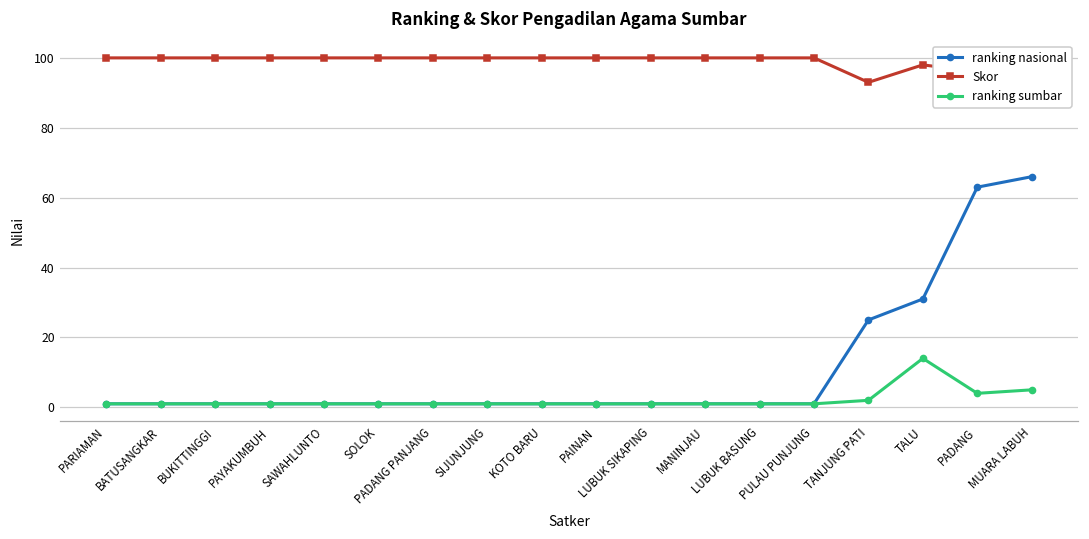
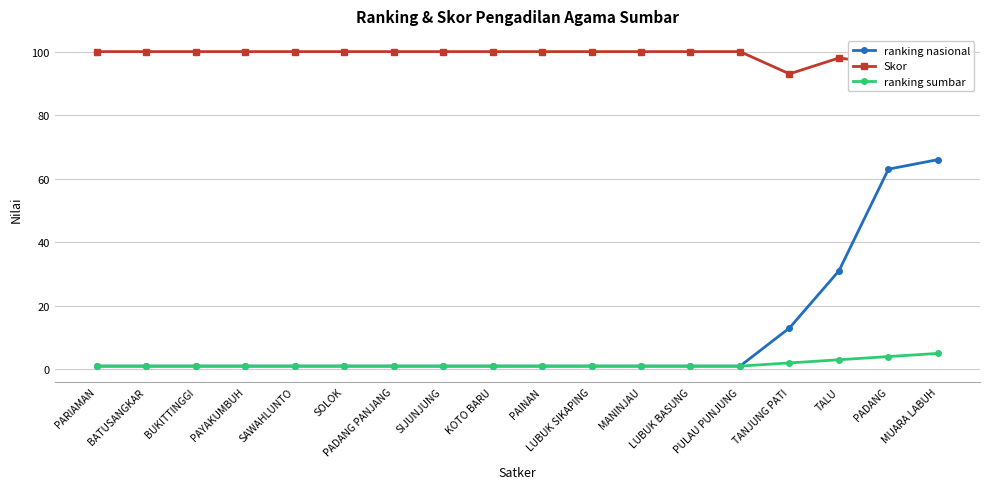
  {
    "ranking nasional": {
-     "TANJUNG PATI": 25,
+     "TANJUNG PATI": 13,
      "TALU": 31,
      "PADANG": 63,
      "MUARA LABUH": 66
    },
    "Skor": {
      "PARIAMAN": 100,
      "BATUSANGKAR": 100,
      "BUKITTINGGI": 100,
      "PAYAKUMBUH": 100,
      "SAWAHLUNTO": 100,
      "SOLOK": 100,
      "PADANG PANJANG": 100,
      "SIJUNJUNG": 100,
      "KOTO BARU": 100,
      "PAINAN": 100,
      "LUBUK SIKAPING": 100,
      "MANINJAU": 100,
      "LUBUK BASUNG": 100,
      "PULAU PUNJUNG": 100,
      "TANJUNG PATI": 93,
      "TALU": 98
    },
    "ranking sumbar": {
      "TANJUNG PATI": 2,
-     "TALU": 14,
+     "TALU": 3,
      "PADANG": 4,
      "MUARA LABUH": 5
    }
  }
